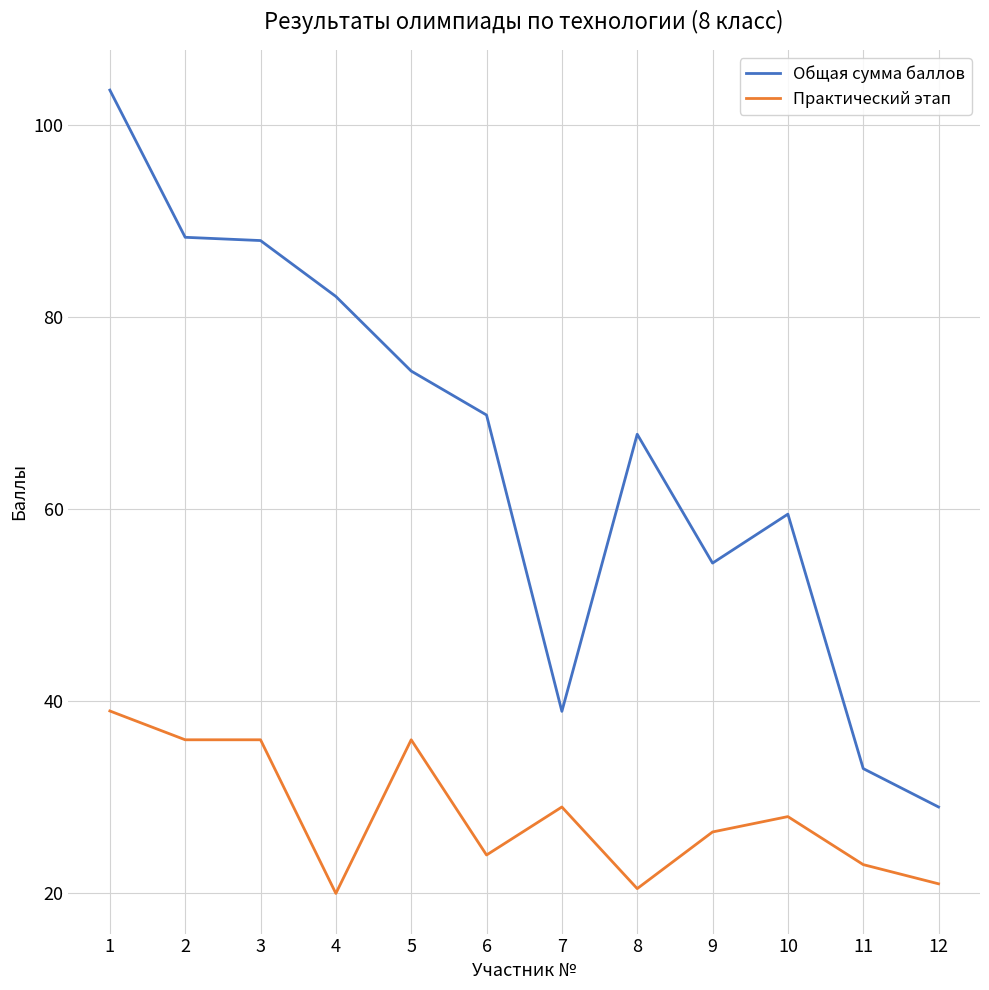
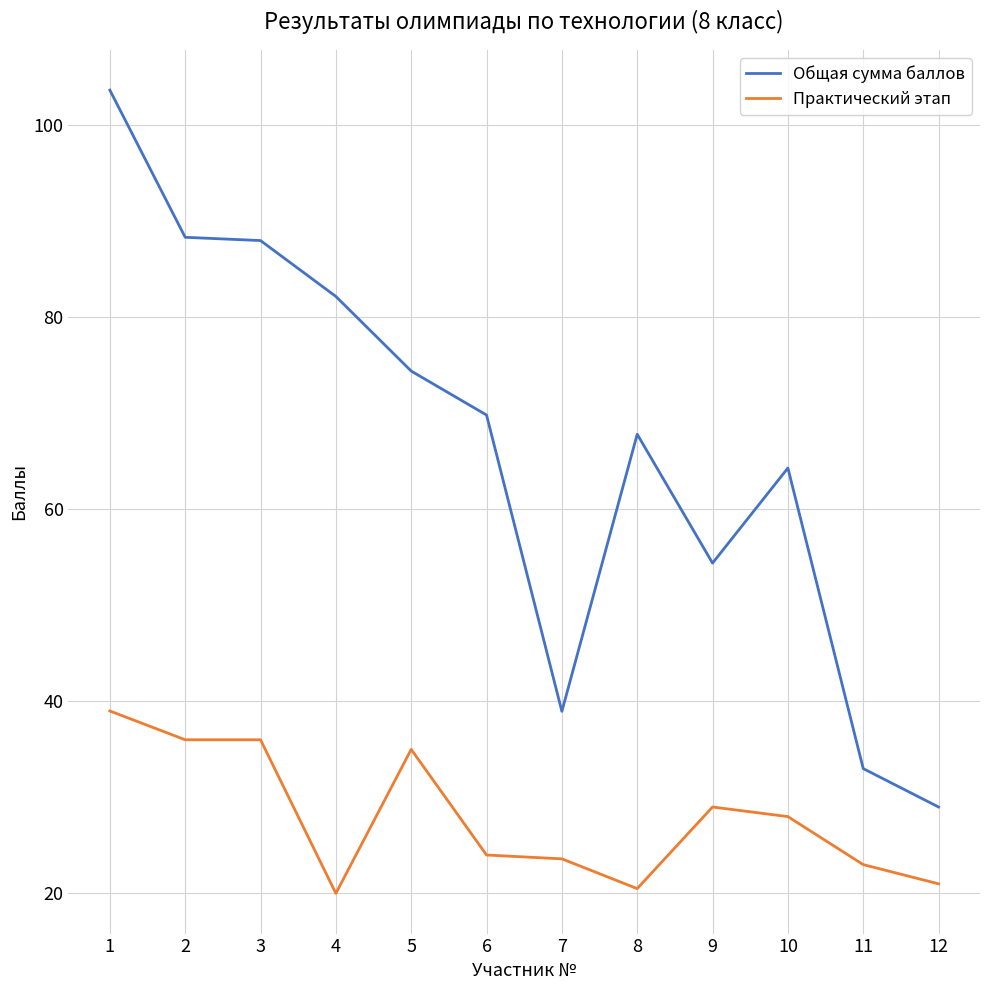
  {
    "Общая сумма баллов": {
      "1": 104,
      "2": 88,
      "3": 88,
      "4": 82,
      "5": 74,
      "6": 70,
      "7": 39,
      "8": 68,
      "9": 54,
-     "10": 60,
+     "10": 64,
      "11": 33,
      "12": 29
    },
    "Практический этап": {
      "1": 39,
      "2": 36,
      "3": 36,
      "4": 20,
-     "5": 36,
+     "5": 35,
      "6": 24,
-     "7": 29,
+     "7": 24,
      "8": 21,
-     "9": 26,
+     "9": 29,
      "10": 28,
      "11": 23,
      "12": 21
    }
  }
